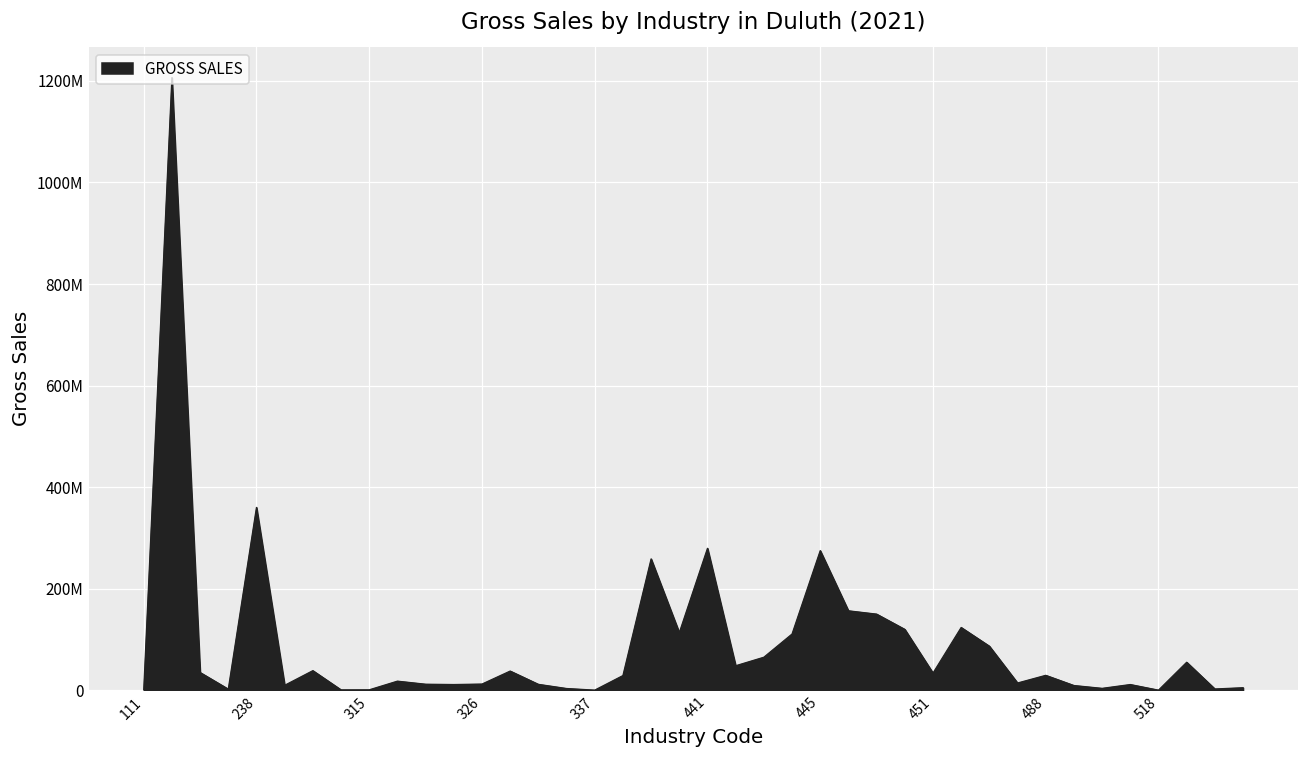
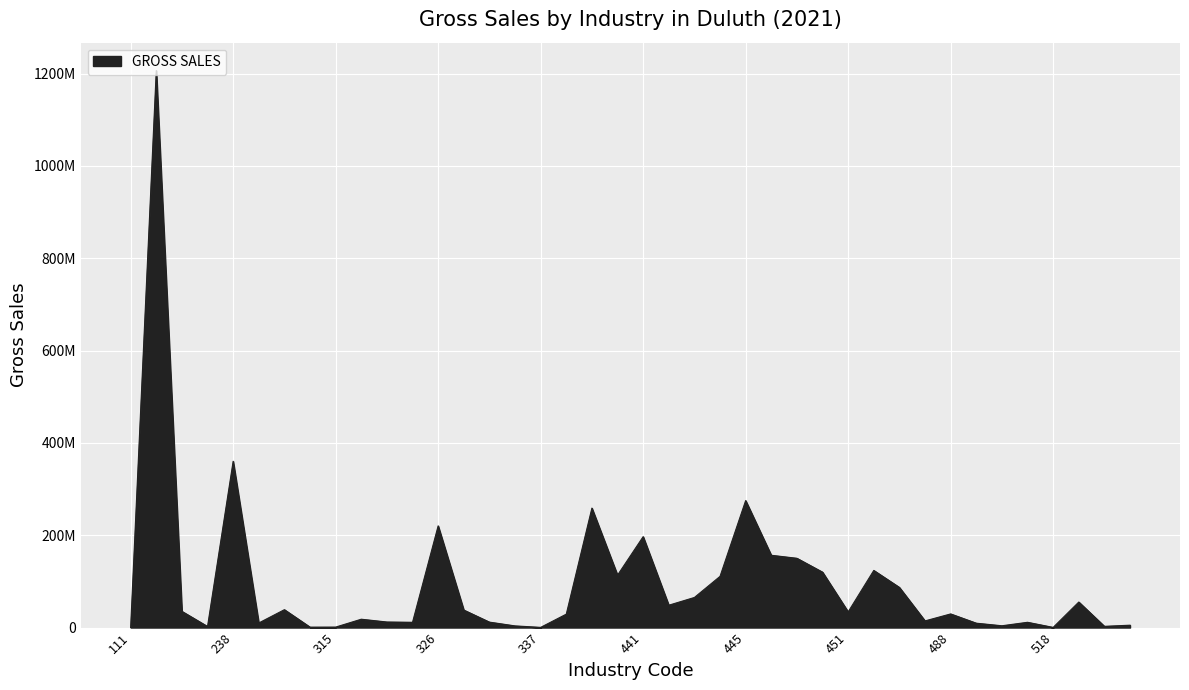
  {
    "111": 0,
    "238": 360000000,
    "315": 0,
-   "326": 10000000,
+   "326": 220000000,
    "337": 0,
-   "441": 280000000,
+   "441": 200000000,
    "445": 280000000,
    "451": 30000000,
    "488": 30000000,
    "518": 0
  }
